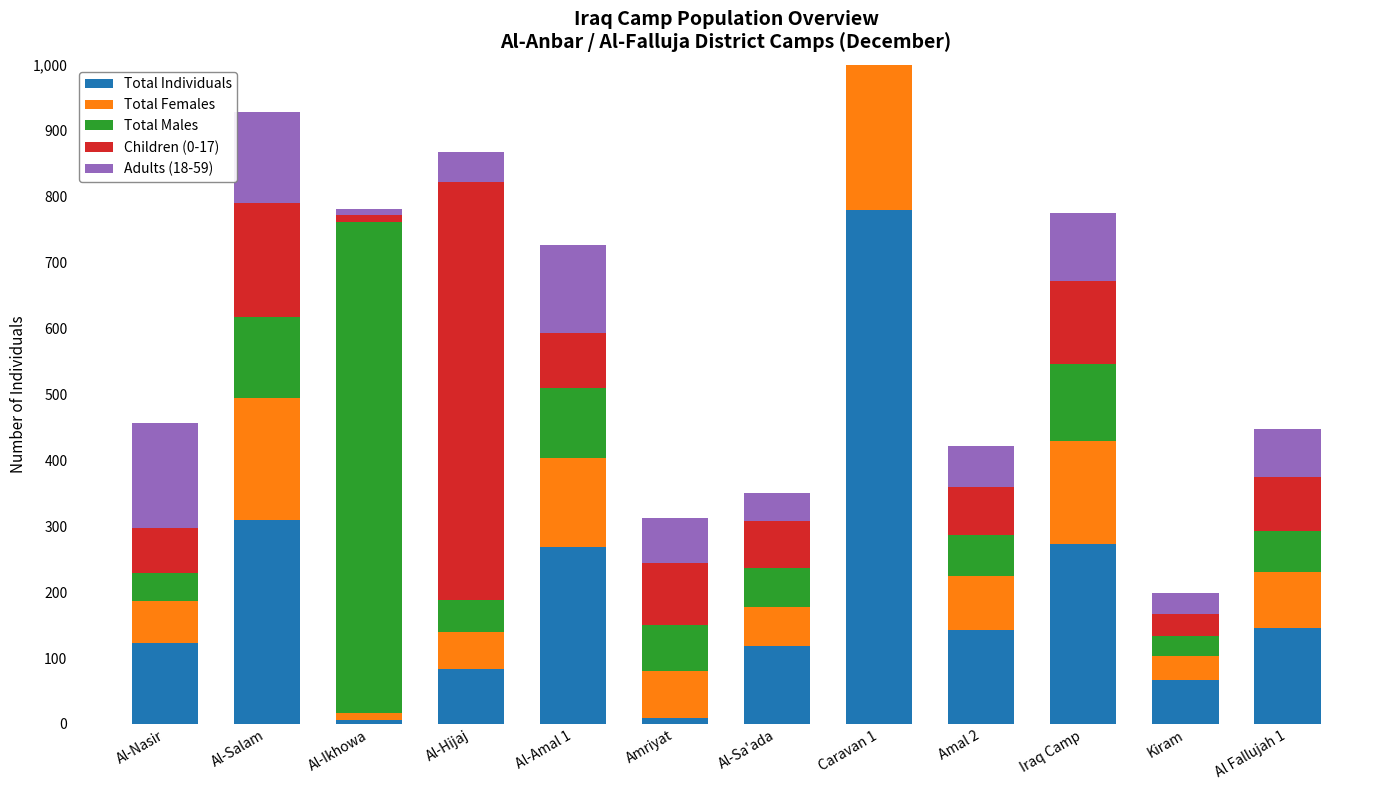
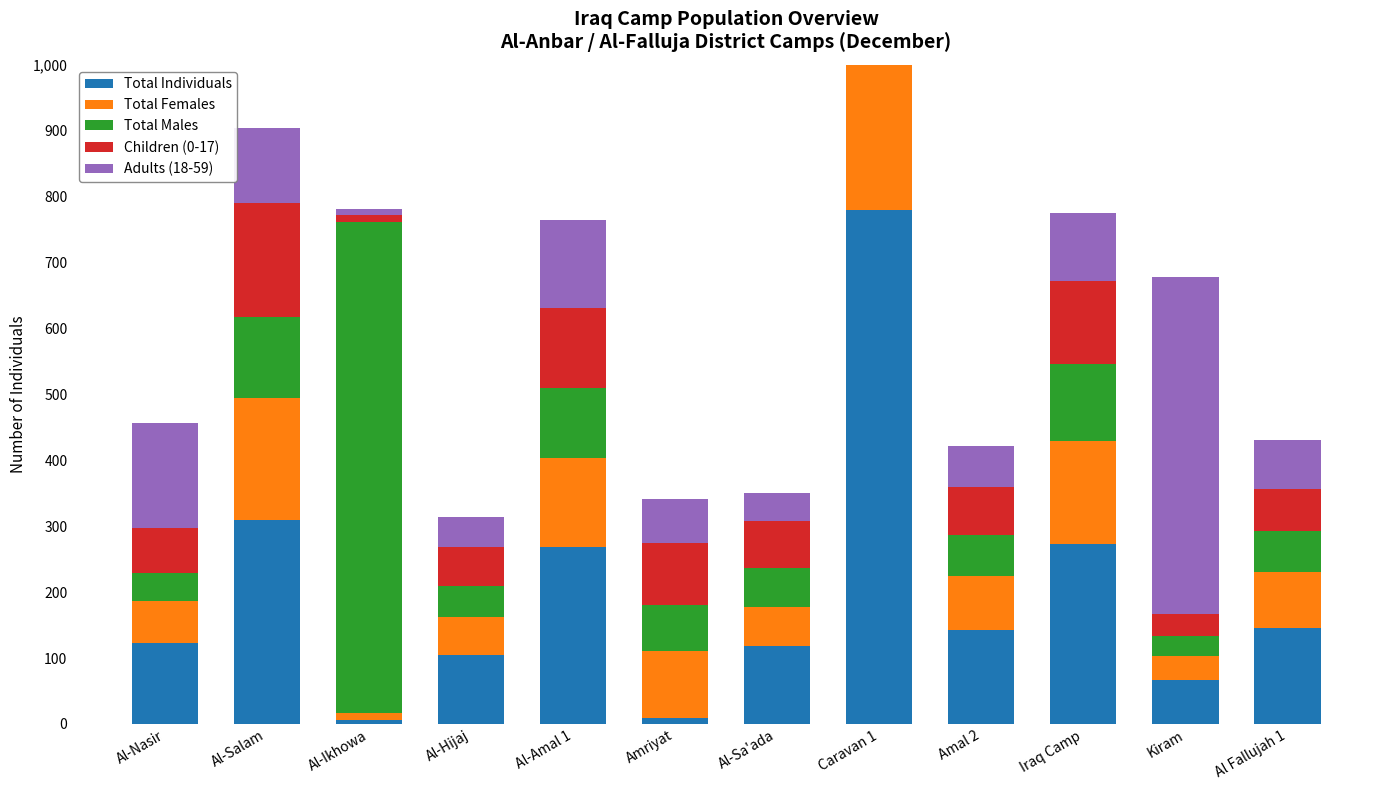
  {
    "Total Individuals": {
      "Al-Nasir": 120,
      "Al-Salam": 310,
      "Al-Ikhowa": 10,
-     "Al-Hijaj": 80,
+     "Al-Hijaj": 110,
      "Al-Amal 1": 270,
      "Amriyat": 10,
      "Al-Sa'ada": 120,
      "Caravan 1": 780,
      "Amal 2": 140,
      "Iraq Camp": 270,
      "Kiram": 70,
      "Al Fallujah 1": 150
    },
    "Total Females": {
      "Al-Nasir": 60,
      "Al-Salam": 190,
      "Al-Ikhowa": 10,
      "Al-Hijaj": 60,
      "Al-Amal 1": 140,
-     "Amriyat": 70,
+     "Amriyat": 100,
      "Al-Sa'ada": 60,
      "Amal 2": 80,
      "Iraq Camp": 160,
      "Kiram": 40,
      "Al Fallujah 1": 90
    },
    "Total Males": {
      "Al-Nasir": 40,
      "Al-Salam": 120,
      "Al-Ikhowa": 750,
      "Al-Hijaj": 50,
      "Al-Amal 1": 110,
      "Amriyat": 70,
      "Al-Sa'ada": 60,
      "Amal 2": 60,
      "Iraq Camp": 120,
      "Kiram": 30,
      "Al Fallujah 1": 60
    },
    "Children (0-17)": {
      "Al-Nasir": 70,
      "Al-Salam": 170,
      "Al-Ikhowa": 10,
-     "Al-Hijaj": 630,
-     "Al-Amal 1": 80,
+     "Al-Hijaj": 60,
+     "Al-Amal 1": 120,
      "Amriyat": 90,
      "Al-Sa'ada": 70,
      "Amal 2": 70,
      "Iraq Camp": 130,
      "Kiram": 30,
-     "Al Fallujah 1": 80
+     "Al Fallujah 1": 70
    },
    "Adults (18-59)": {
      "Al-Nasir": 160,
-     "Al-Salam": 140,
+     "Al-Salam": 110,
      "Al-Ikhowa": 10,
      "Al-Hijaj": 50,
      "Al-Amal 1": 130,
      "Amriyat": 70,
      "Al-Sa'ada": 40,
      "Amal 2": 60,
      "Iraq Camp": 100,
-     "Kiram": 30,
+     "Kiram": 510,
      "Al Fallujah 1": 70
    }
  }
